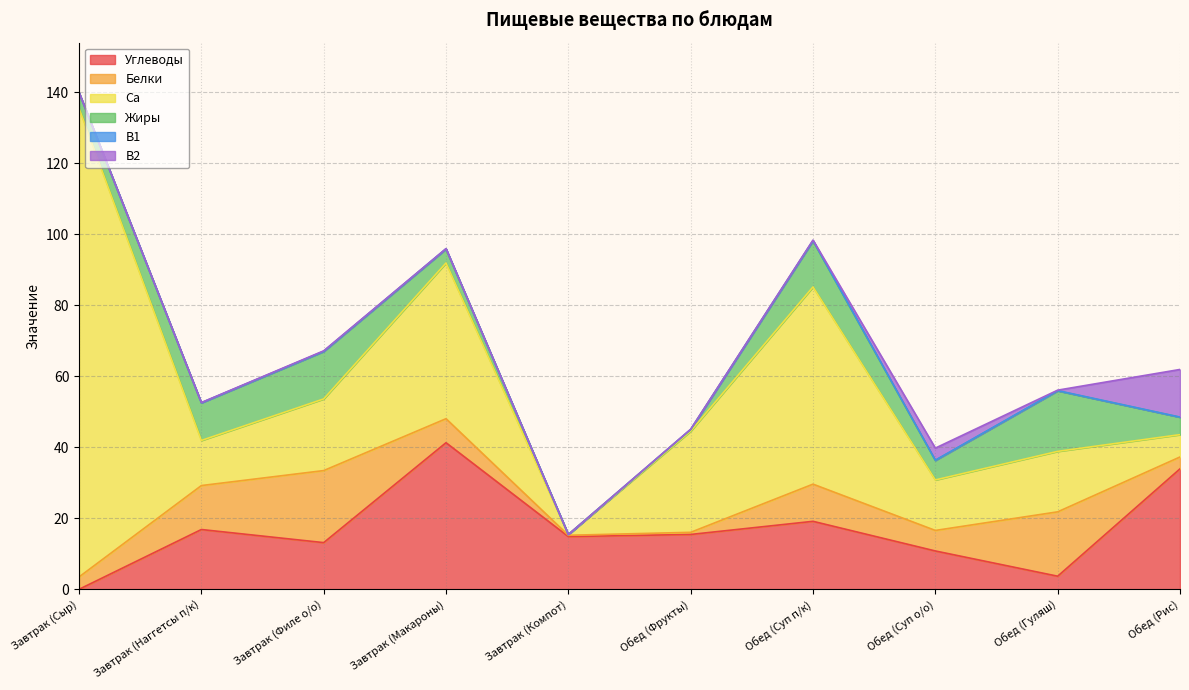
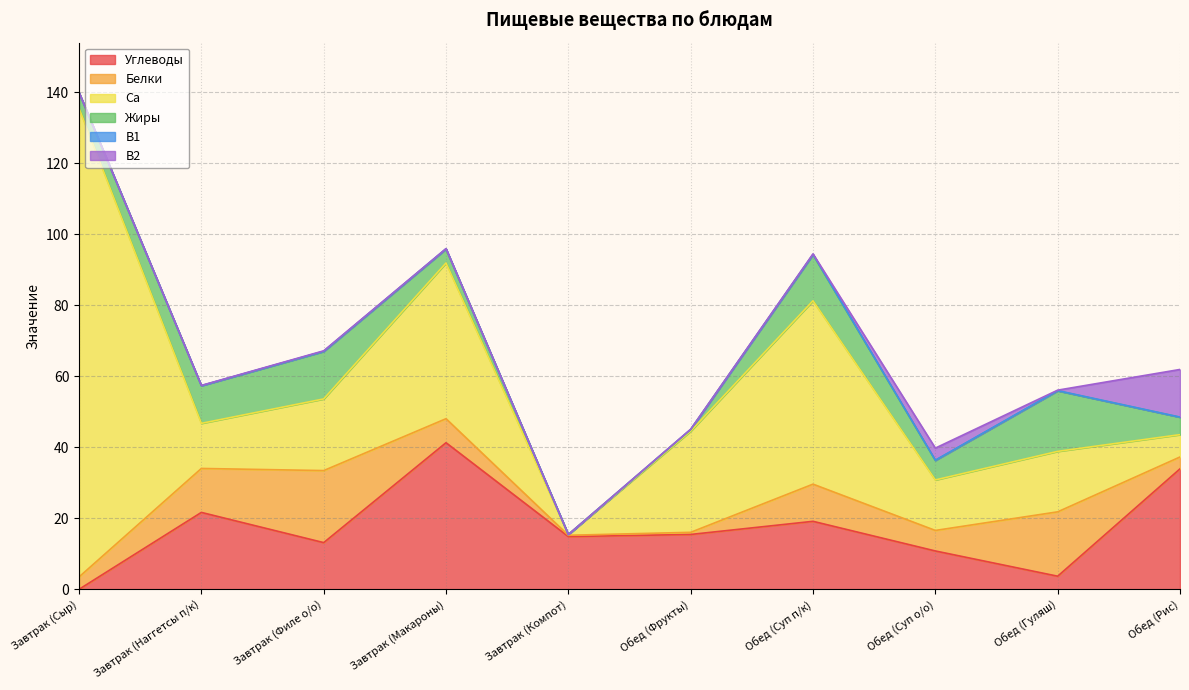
  {
    "Углеводы": {
      "Завтрак (Сыр)": 0,
-     "Завтрак (Наггетсы п/к)": 17,
+     "Завтрак (Наггетсы п/к)": 22,
      "Завтрак (Филе о/о)": 13,
      "Завтрак (Макароны)": 41,
      "Обед (Суп п/к)": 19,
      "Обед (Суп о/о)": 11,
      "Обед (Гуляш)": 4,
      "Обед (Рис)": 34
    },
    "Белки": {
      "Завтрак (Сыр)": 3,
      "Завтрак (Наггетсы п/к)": 12,
      "Завтрак (Филе о/о)": 20,
      "Завтрак (Макароны)": 7,
      "Обед (Суп п/к)": 10,
      "Обед (Суп о/о)": 6,
      "Обед (Гуляш)": 18,
      "Обед (Рис)": 3
    },
    "Ca": {
      "Завтрак (Сыр)": 132,
      "Завтрак (Наггетсы п/к)": 13,
      "Завтрак (Филе о/о)": 20,
      "Завтрак (Макароны)": 44,
-     "Обед (Суп п/к)": 56,
+     "Обед (Суп п/к)": 52,
      "Обед (Суп о/о)": 14,
      "Обед (Гуляш)": 17,
      "Обед (Рис)": 6
    },
    "B2": {
      "Обед (Суп о/о)": 3,
      "Обед (Рис)": 13
    }
  }
